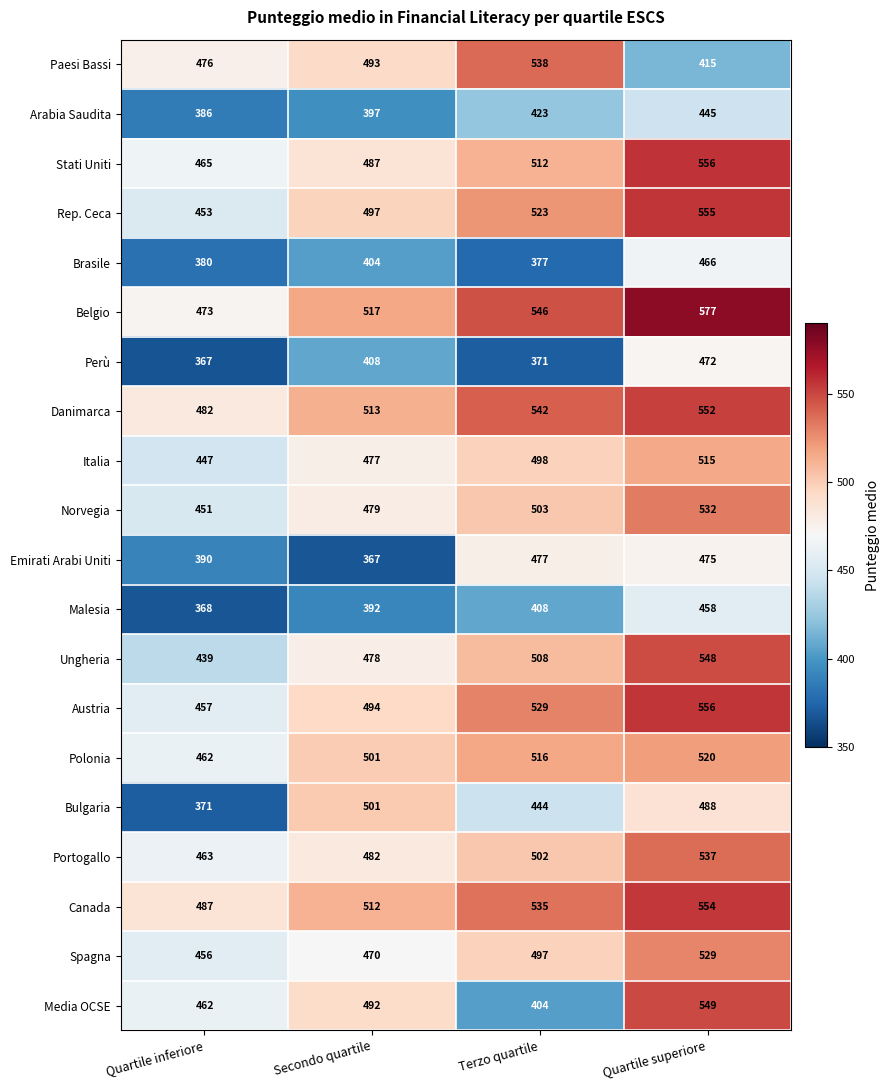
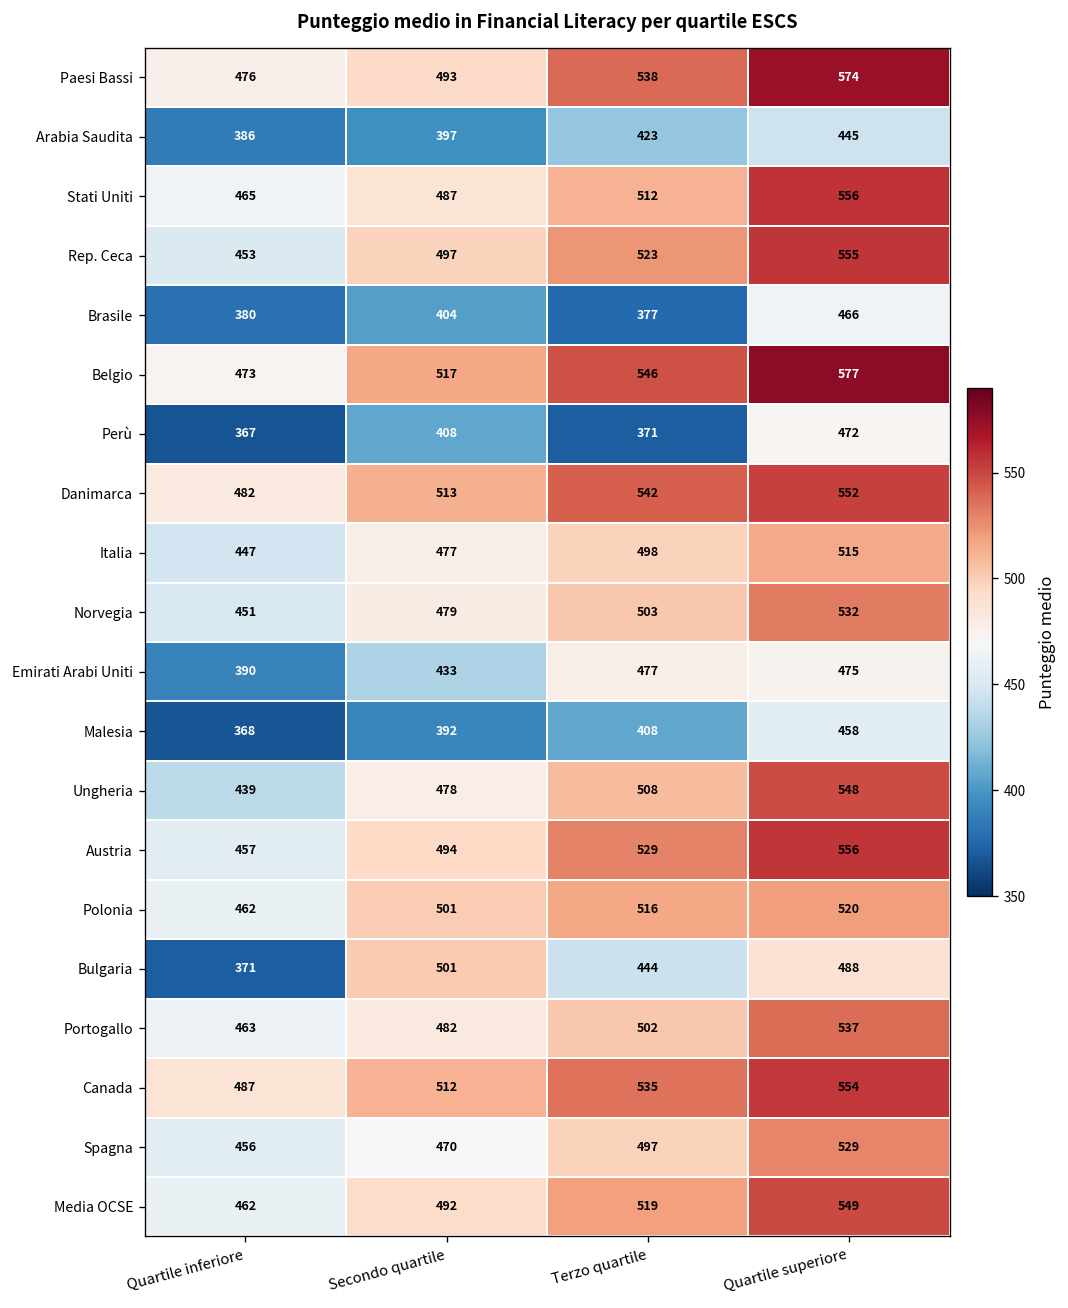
  {
    "Paesi Bassi": {
      "Quartile inferiore": 476,
      "Secondo quartile": 493,
      "Terzo quartile": 538,
-     "Quartile superiore": 415
+     "Quartile superiore": 574
    },
    "Arabia Saudita": {
      "Quartile inferiore": 386,
      "Secondo quartile": 397,
      "Terzo quartile": 423,
      "Quartile superiore": 445
    },
    "Stati Uniti": {
      "Quartile inferiore": 465,
      "Secondo quartile": 487,
      "Terzo quartile": 512,
      "Quartile superiore": 556
    },
    "Rep. Ceca": {
      "Quartile inferiore": 453,
      "Secondo quartile": 497,
      "Terzo quartile": 523,
      "Quartile superiore": 555
    },
    "Brasile": {
      "Quartile inferiore": 380,
      "Secondo quartile": 404,
      "Terzo quartile": 377,
      "Quartile superiore": 466
    },
    "Belgio": {
      "Quartile inferiore": 473,
      "Secondo quartile": 517,
      "Terzo quartile": 546,
      "Quartile superiore": 577
    },
    "Perù": {
      "Quartile inferiore": 367,
      "Secondo quartile": 408,
      "Terzo quartile": 371,
      "Quartile superiore": 472
    },
    "Danimarca": {
      "Quartile inferiore": 482,
      "Secondo quartile": 513,
      "Terzo quartile": 542,
      "Quartile superiore": 552
    },
    "Italia": {
      "Quartile inferiore": 447,
      "Secondo quartile": 477,
      "Terzo quartile": 498,
      "Quartile superiore": 515
    },
    "Norvegia": {
      "Quartile inferiore": 451,
      "Secondo quartile": 479,
      "Terzo quartile": 503,
      "Quartile superiore": 532
    },
    "Emirati Arabi Uniti": {
      "Quartile inferiore": 390,
-     "Secondo quartile": 367,
+     "Secondo quartile": 433,
      "Terzo quartile": 477,
      "Quartile superiore": 475
    },
    "Malesia": {
      "Quartile inferiore": 368,
      "Secondo quartile": 392,
      "Terzo quartile": 408,
      "Quartile superiore": 458
    },
    "Ungheria": {
      "Quartile inferiore": 439,
      "Secondo quartile": 478,
      "Terzo quartile": 508,
      "Quartile superiore": 548
    },
    "Austria": {
      "Quartile inferiore": 457,
      "Secondo quartile": 494,
      "Terzo quartile": 529,
      "Quartile superiore": 556
    },
    "Polonia": {
      "Quartile inferiore": 462,
      "Secondo quartile": 501,
      "Terzo quartile": 516,
      "Quartile superiore": 520
    },
    "Bulgaria": {
      "Quartile inferiore": 371,
      "Secondo quartile": 501,
      "Terzo quartile": 444,
      "Quartile superiore": 488
    },
    "Portogallo": {
      "Quartile inferiore": 463,
      "Secondo quartile": 482,
      "Terzo quartile": 502,
      "Quartile superiore": 537
    },
    "Canada": {
      "Quartile inferiore": 487,
      "Secondo quartile": 512,
      "Terzo quartile": 535,
      "Quartile superiore": 554
    },
    "Spagna": {
      "Quartile inferiore": 456,
      "Secondo quartile": 470,
      "Terzo quartile": 497,
      "Quartile superiore": 529
    },
    "Media OCSE": {
      "Quartile inferiore": 462,
      "Secondo quartile": 492,
-     "Terzo quartile": 404,
+     "Terzo quartile": 519,
      "Quartile superiore": 549
    }
  }
